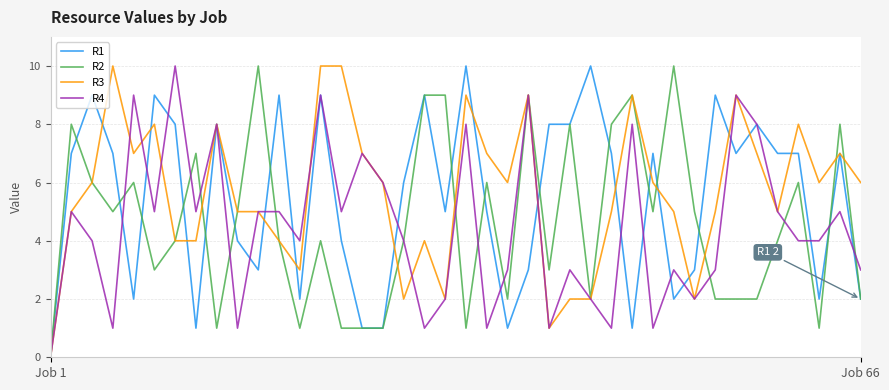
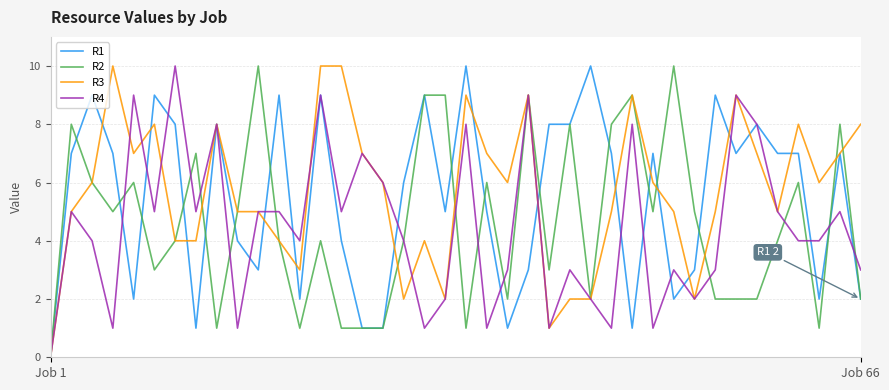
  {
    "R3": {
-     "Job 66": 6
+     "Job 66": 8
    },
    "R4": {
      "Job 66": 3
    }
  }
